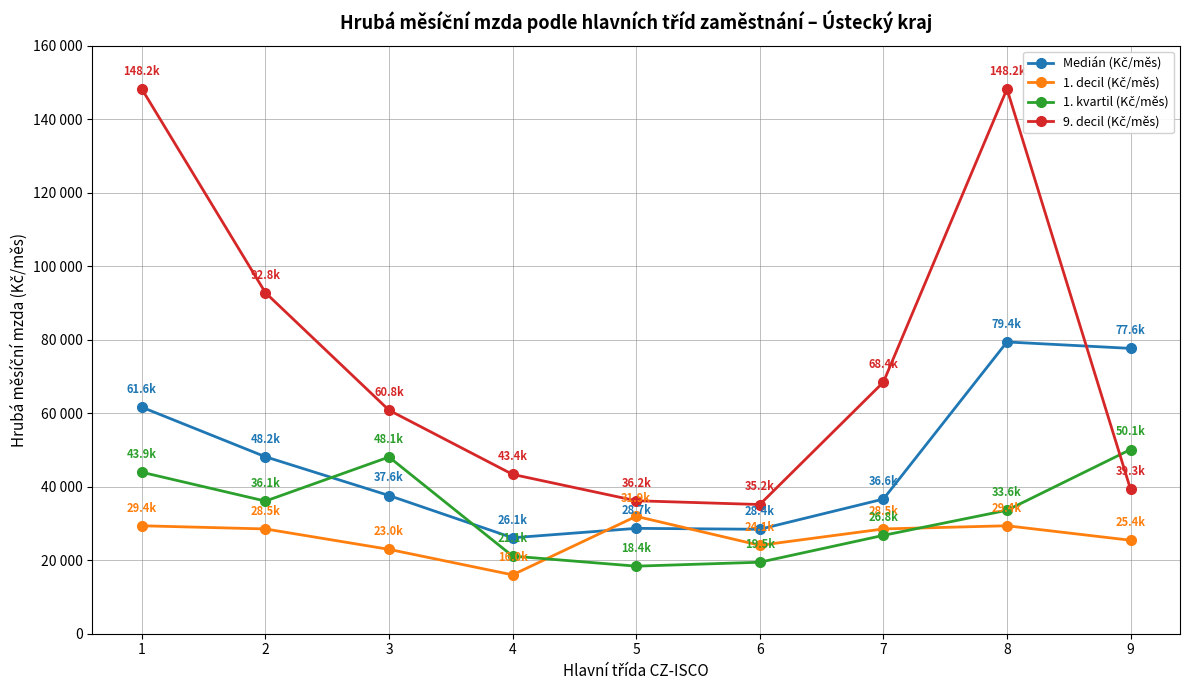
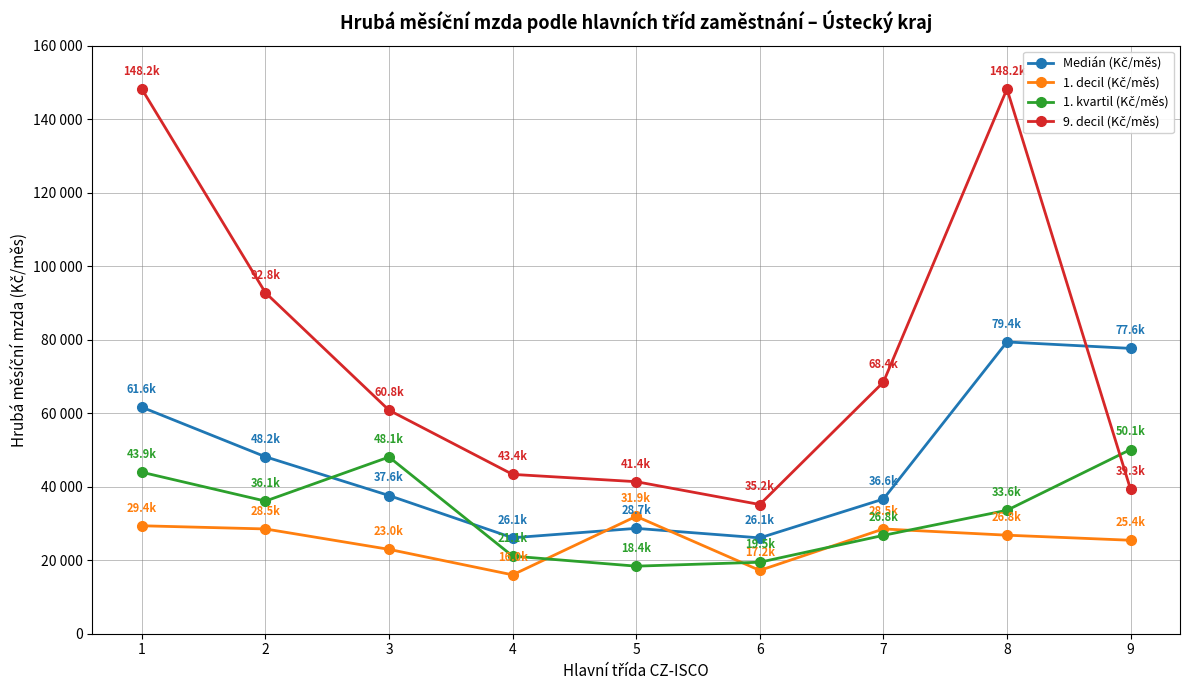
  {
    "Medián (Kč/měs)": {
      "1": "61.6k",
      "2": "48.2k",
      "3": "37.6k",
      "4": "26.1k",
-     "6": "28.4k",
+     "6": "26.1k",
      "7": "36.6k",
      "8": "79.4k",
      "9": "77.6k"
    },
    "1. decil (Kč/měs)": {
      "1": "29.4k",
      "2": "28.5k",
      "3": "23.0k",
-     "6": "24.1k",
-     "8": "29.4k",
+     "6": "17.2k",
+     "8": "26.8k",
      "9": "25.4k"
    },
    "1. kvartil (Kč/měs)": {
      "1": "43.9k",
      "2": "36.1k",
      "3": "48.1k",
      "5": "18.4k",
      "8": "33.6k",
      "9": "50.1k"
    },
    "9. decil (Kč/měs)": {
      "1": "148.2k",
      "2": "92.8k",
      "3": "60.8k",
      "4": "43.4k",
-     "5": "36.2k",
+     "5": "41.4k",
      "6": "35.2k",
      "7": "68.4k",
      "9": "39.3k"
    }
  }
